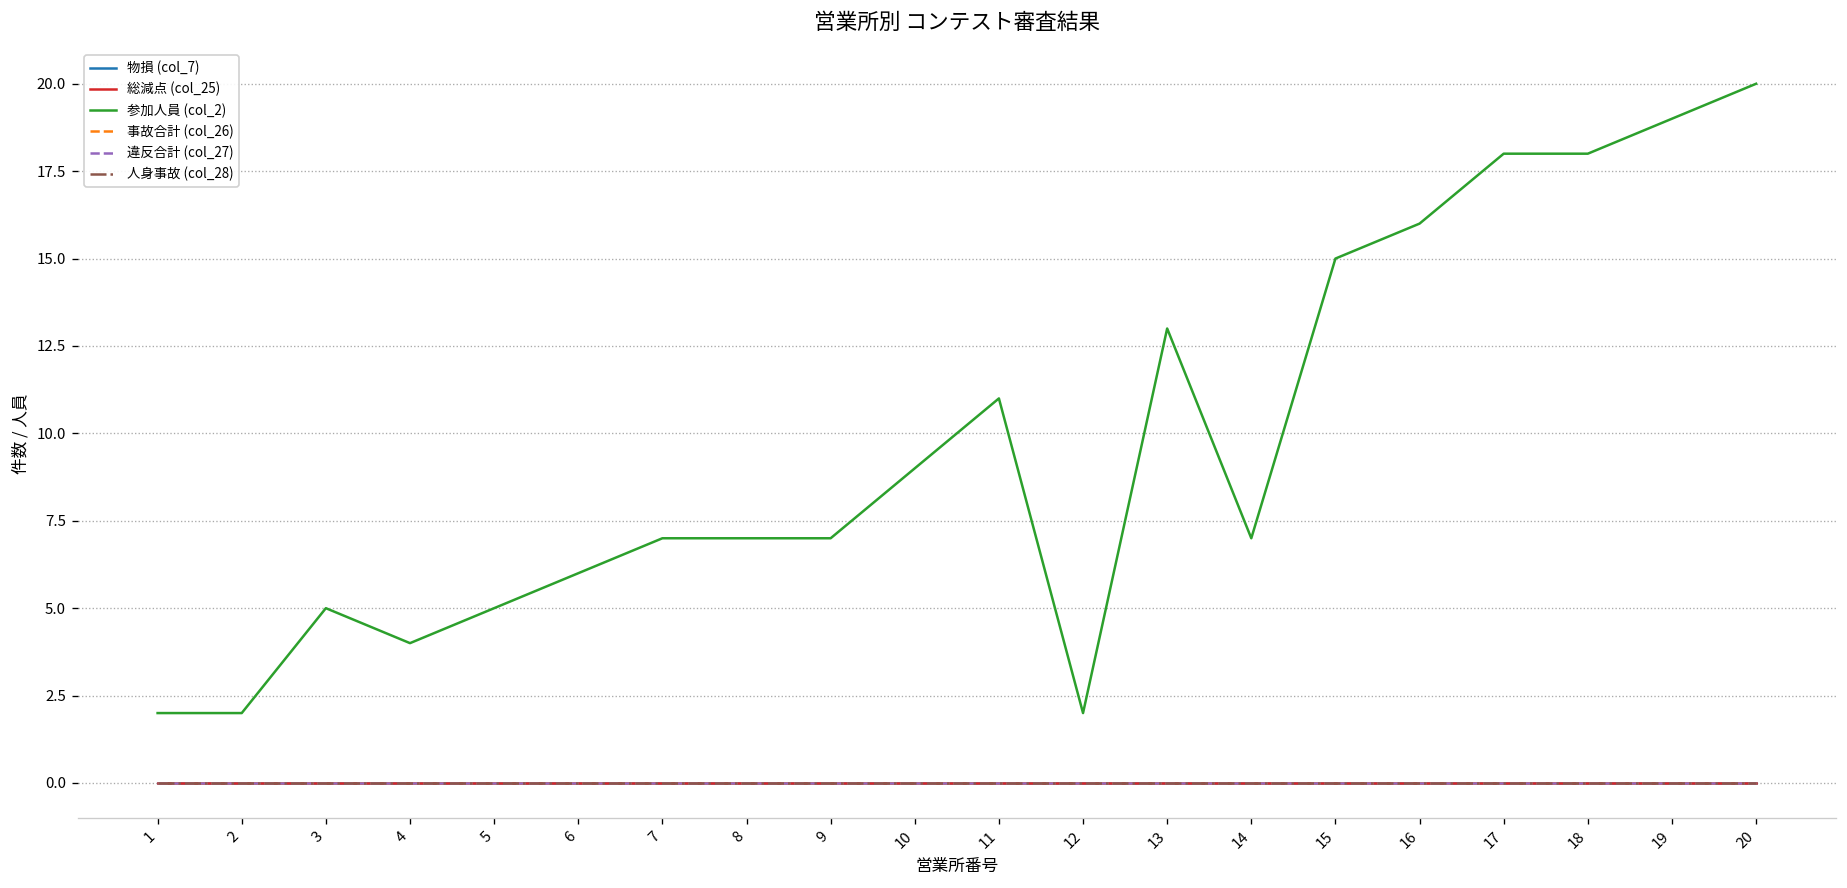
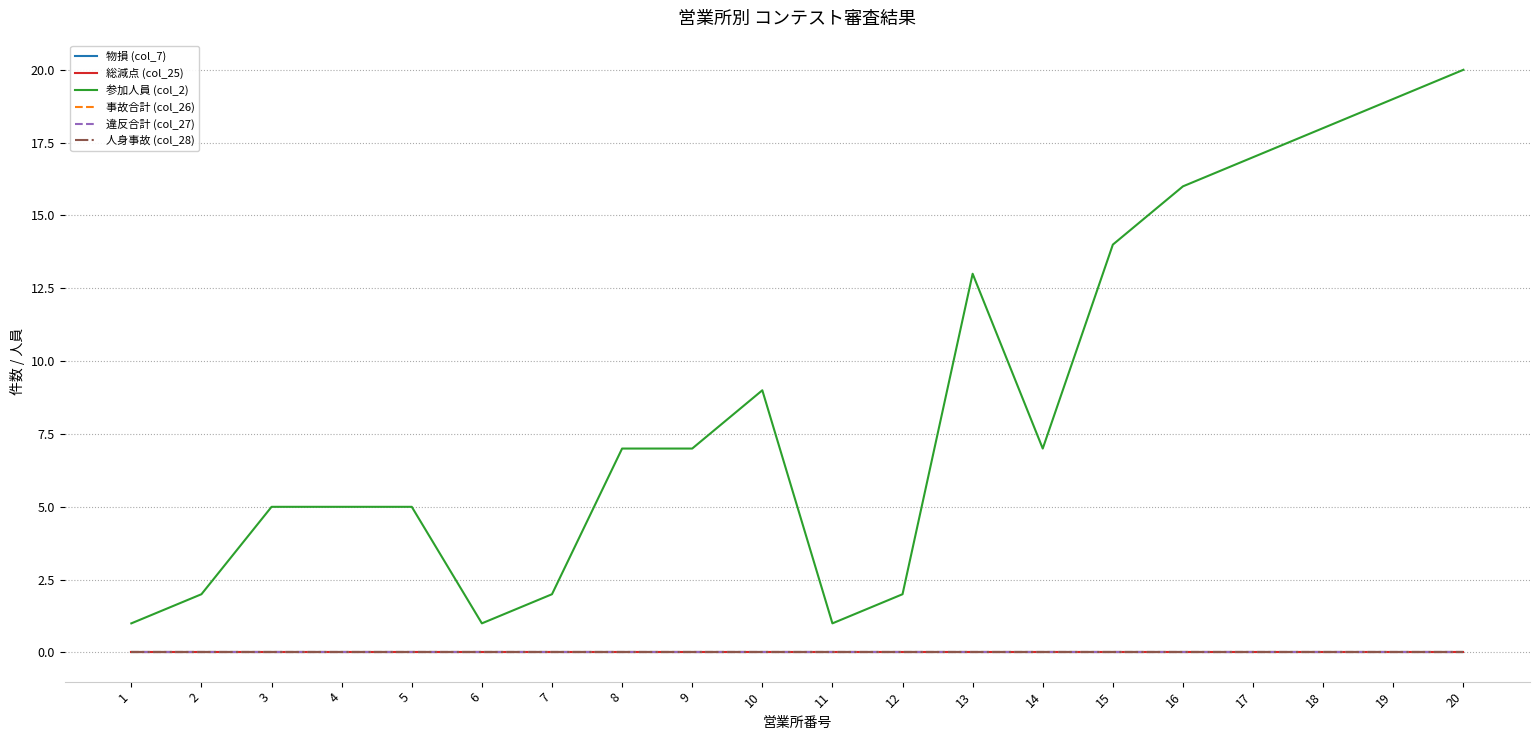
  {
    "人身事故 (col_28)": {
      "1": 0,
      "2": 0,
      "3": 0,
      "4": 0,
      "5": 0,
      "6": 0,
      "7": 0,
      "8": 0,
      "9": 0,
      "10": 0,
      "11": 0,
      "12": 0,
      "13": 0,
      "14": 0,
      "15": 0,
      "16": 0,
      "17": 0,
      "18": 0,
      "19": 0,
      "20": 0
    },
    "参加人員 (col_2)": {
-     "1": 2,
+     "1": 1,
      "2": 2,
      "3": 5,
-     "4": 4,
+     "4": 5,
      "5": 5,
-     "6": 6,
-     "7": 7,
+     "6": 1,
+     "7": 2,
      "8": 7,
      "9": 7,
      "10": 9,
-     "11": 11,
+     "11": 1,
      "12": 2,
      "13": 13,
      "14": 7,
-     "15": 15,
+     "15": 14,
      "16": 16,
-     "17": 18,
+     "17": 17,
      "18": 18,
      "19": 19,
      "20": 20
    }
  }
